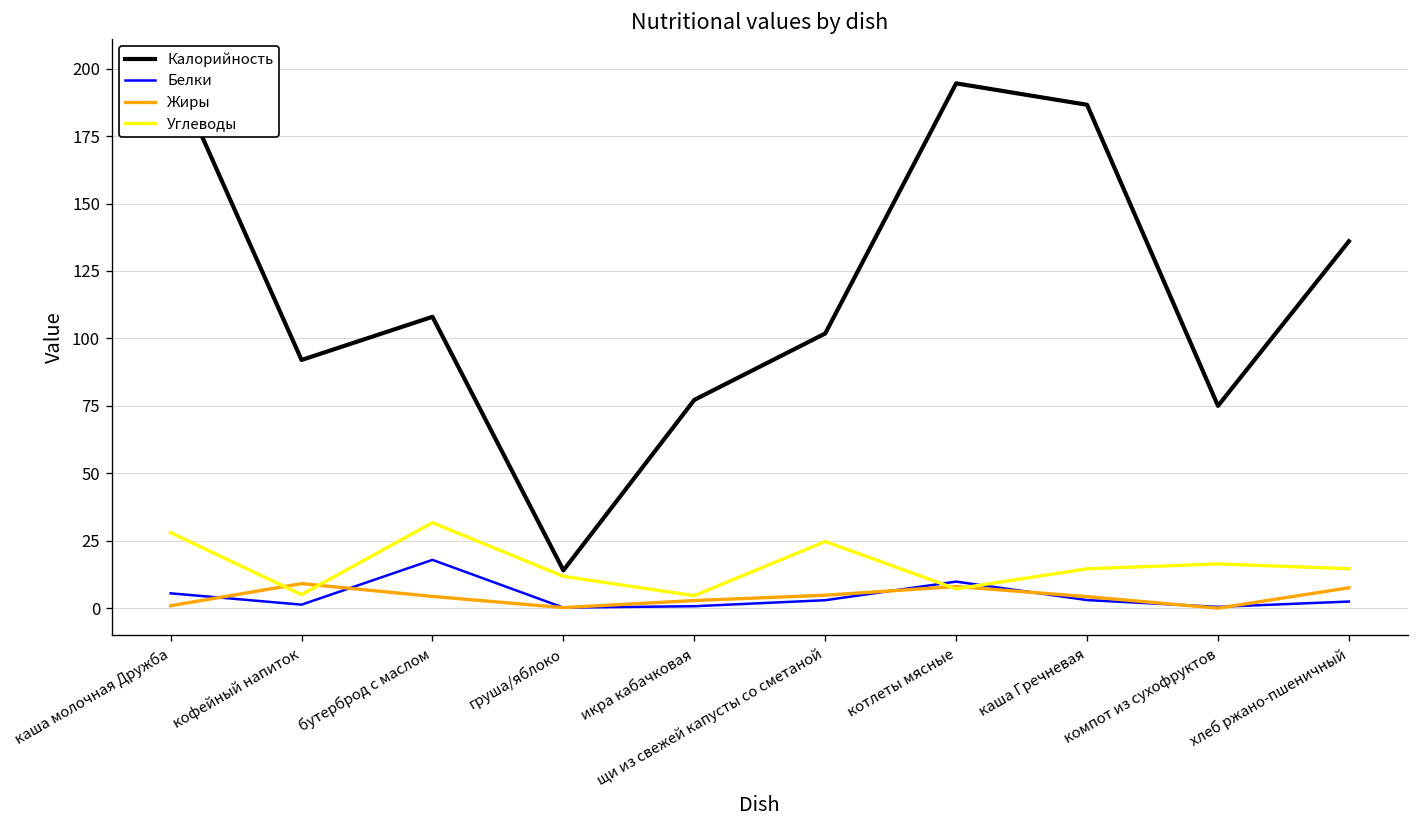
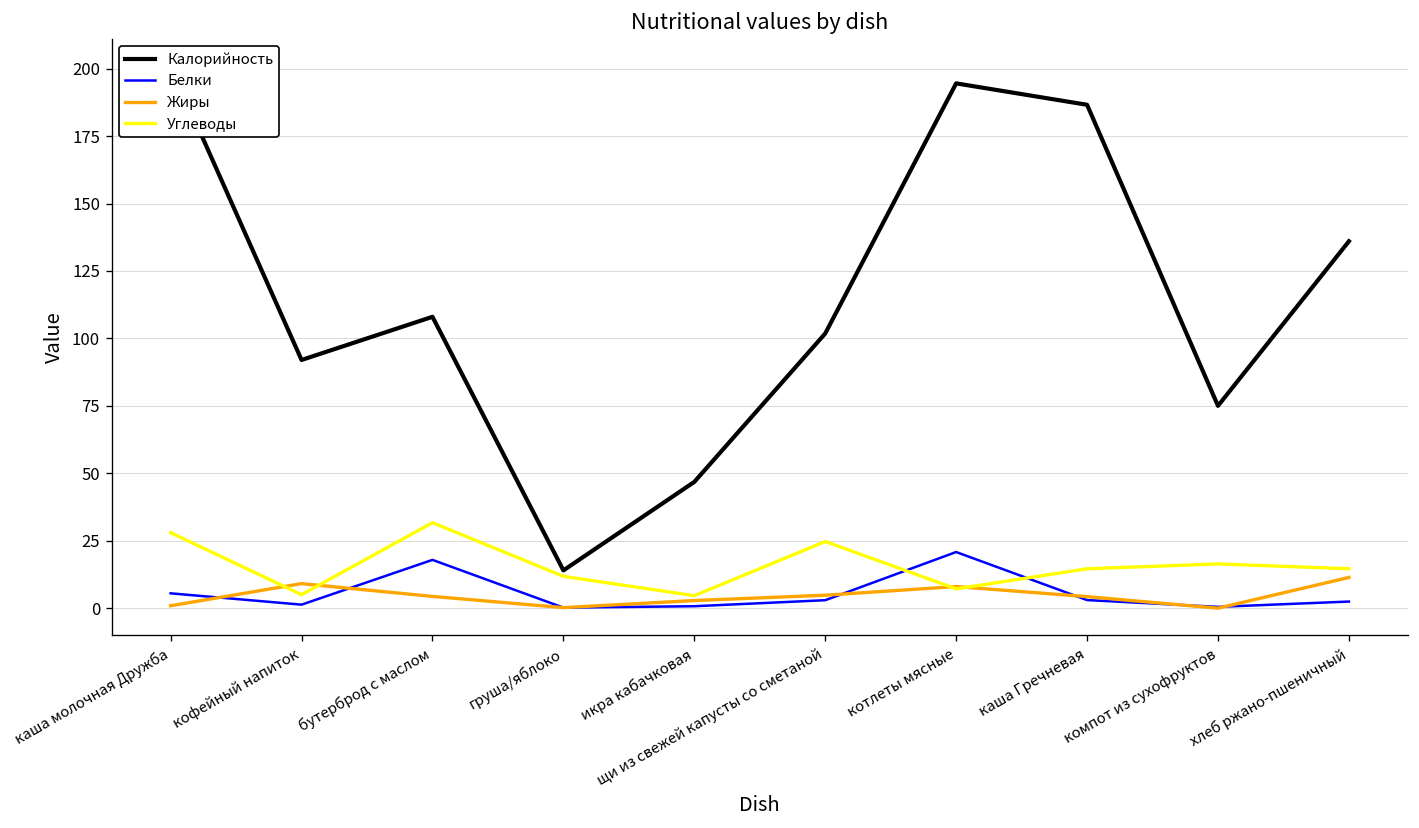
  {
    "Калорийность": {
      "кофейный напиток": 92,
      "бутерброд с маслом": 108,
      "груша/яблоко": 14,
-     "икра кабачковая": 77,
+     "икра кабачковая": 47,
      "щи из свежей капусты со сметаной": 102,
      "котлеты мясные": 195,
      "каша Гречневая": 187,
      "компот из сухофруктов": 75,
      "хлеб ржано-пшеничный": 136
    },
    "Белки": {
      "каша молочная Дружба": 6,
      "кофейный напиток": 1,
      "бутерброд с маслом": 18,
      "икра кабачковая": 1,
      "щи из свежей капусты со сметаной": 3,
-     "котлеты мясные": 10,
+     "котлеты мясные": 21,
      "каша Гречневая": 3,
      "хлеб ржано-пшеничный": 2
    },
    "Жиры": {
      "каша молочная Дружба": 1,
      "кофейный напиток": 9,
      "бутерброд с маслом": 4,
      "икра кабачковая": 3,
      "щи из свежей капусты со сметаной": 5,
      "каша Гречневая": 4,
-     "хлеб ржано-пшеничный": 8
+     "хлеб ржано-пшеничный": 11
    },
    "Углеводы": {
      "каша молочная Дружба": 28,
      "кофейный напиток": 5,
      "бутерброд с маслом": 32,
      "груша/яблоко": 12,
      "икра кабачковая": 5,
      "щи из свежей капусты со сметаной": 25,
      "каша Гречневая": 15,
      "компот из сухофруктов": 16,
      "хлеб ржано-пшеничный": 15
    }
  }
